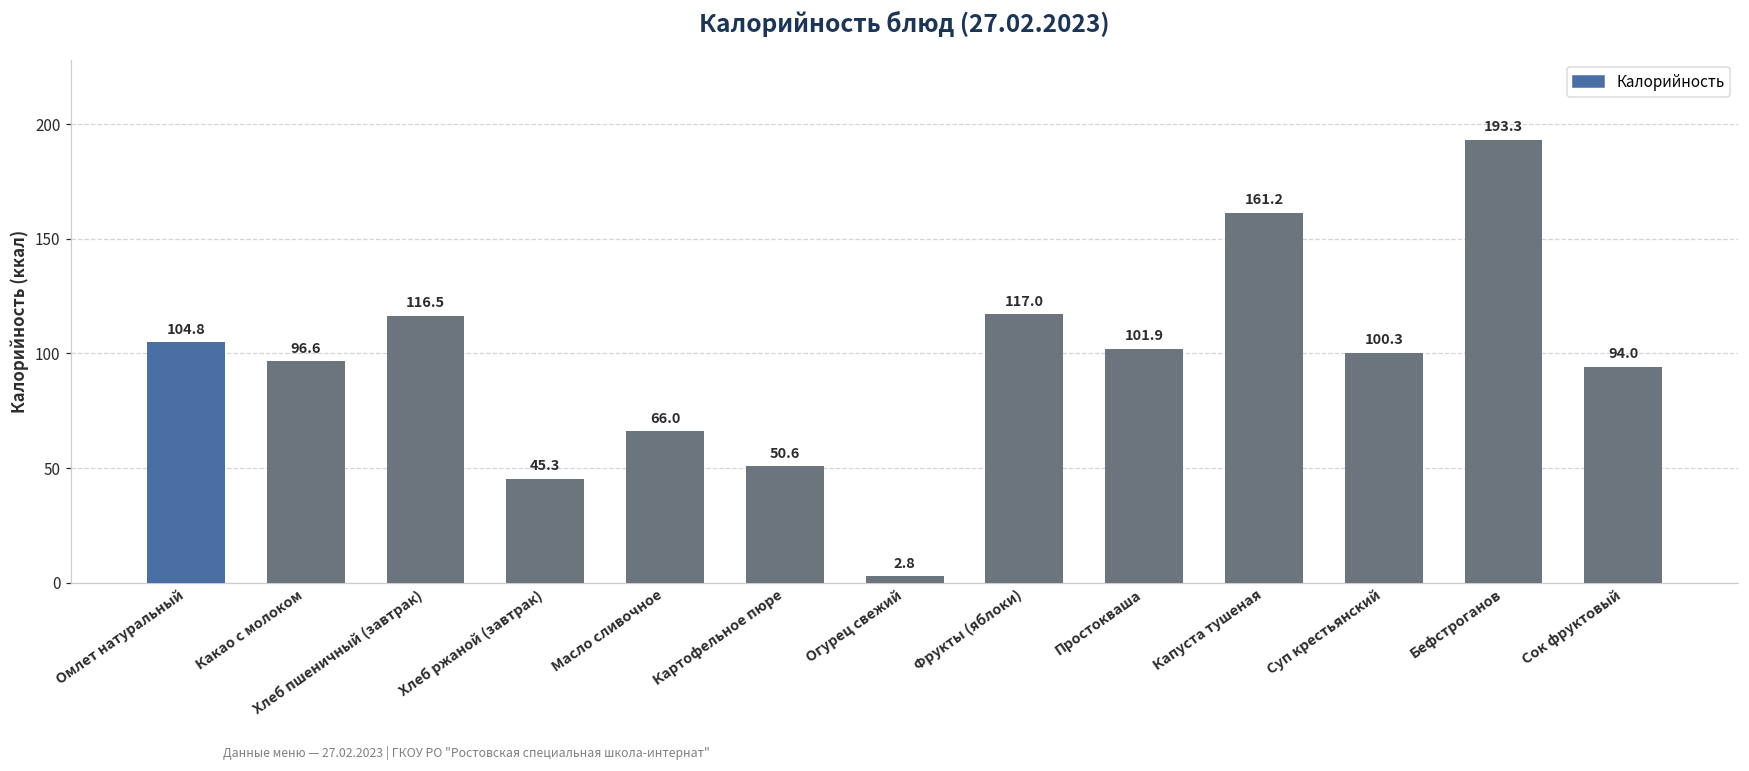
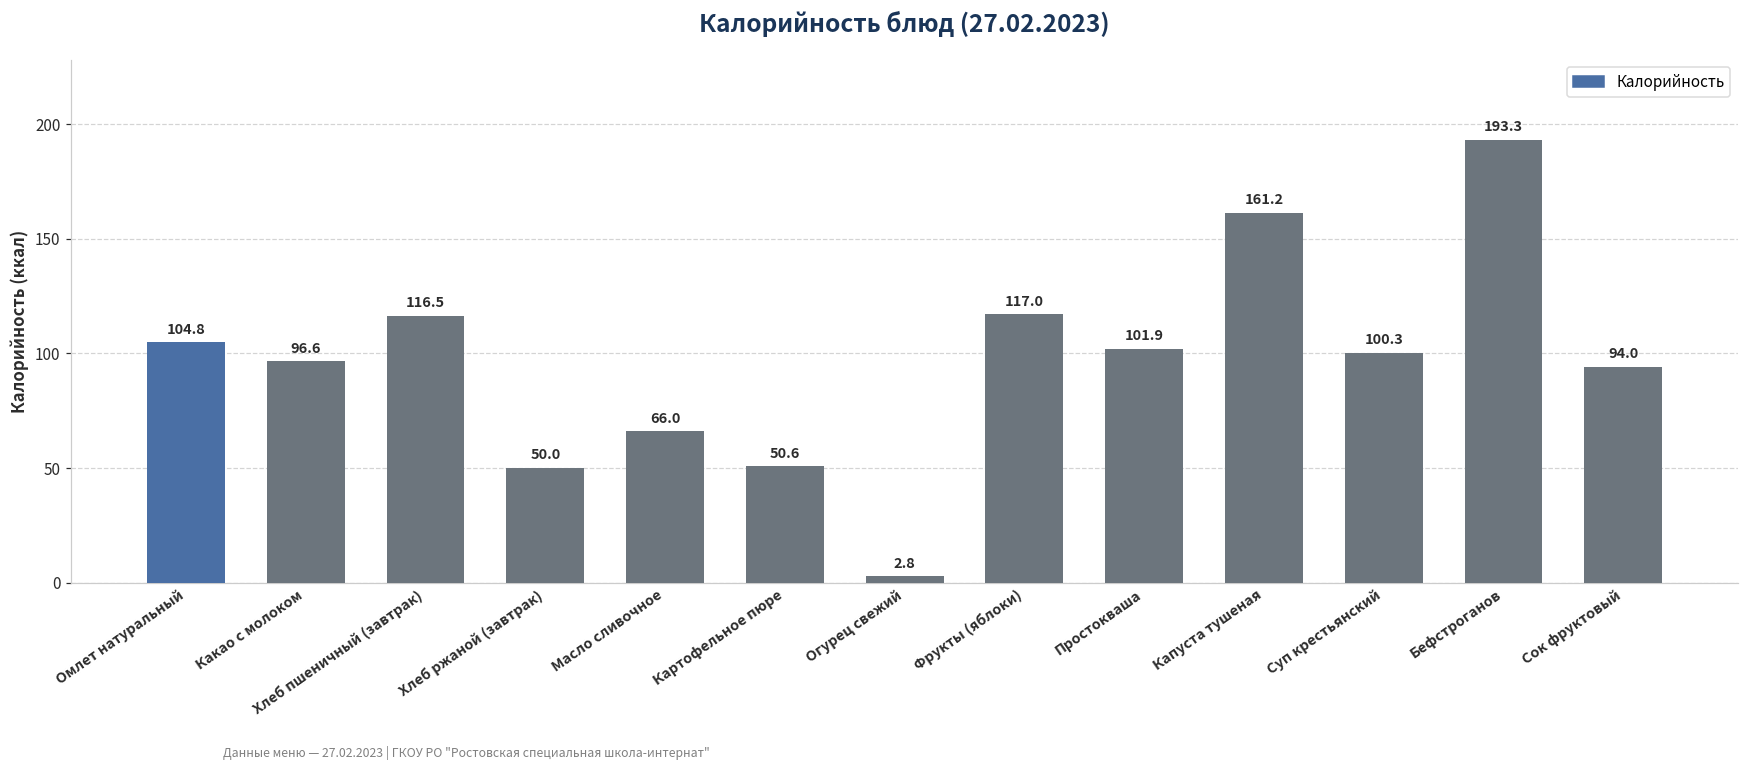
  {
    "Омлет натуральный": 104.8,
    "Какао с молоком": 96.6,
    "Хлеб пшеничный (завтрак)": 116.5,
-   "Хлеб ржаной (завтрак)": 45.3,
+   "Хлеб ржаной (завтрак)": 50.0,
    "Масло сливочное": 66.0,
    "Картофельное пюре": 50.6,
    "Огурец свежий": 2.8,
    "Фрукты (яблоки)": 117.0,
    "Простокваша": 101.9,
    "Капуста тушеная": 161.2,
    "Суп крестьянский": 100.3,
    "Бефстроганов": 193.3,
    "Сок фруктовый": 94.0
  }
